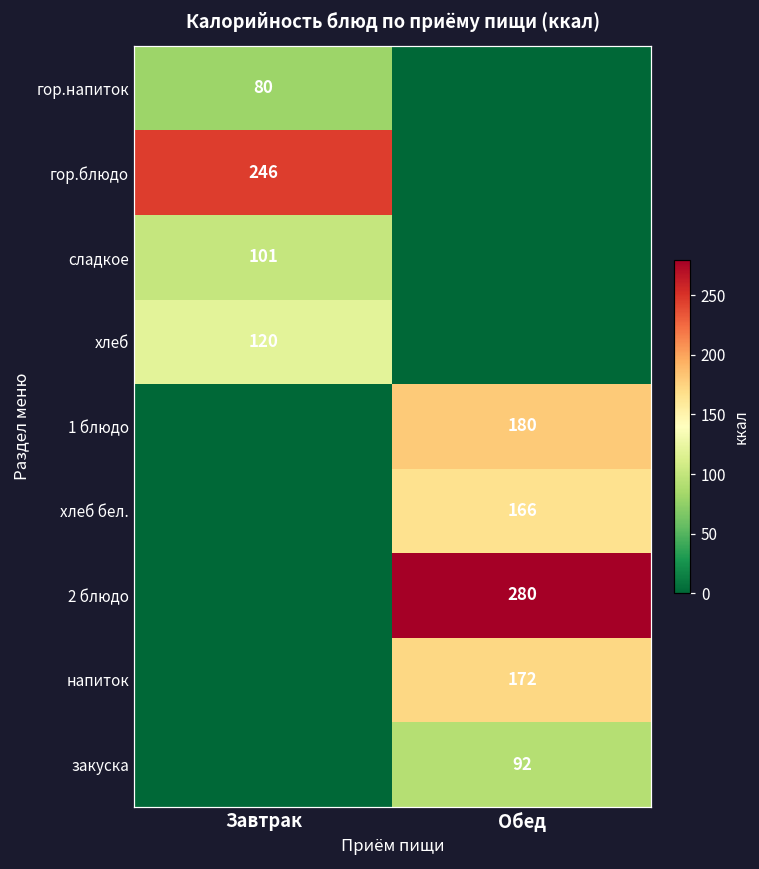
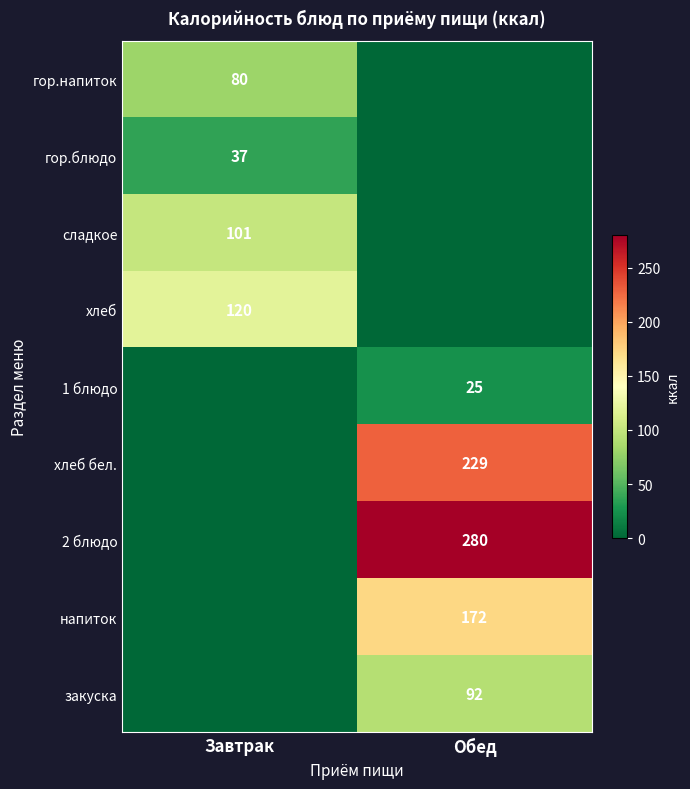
  {
    "гор.напиток": {
      "Завтрак": 80
    },
    "гор.блюдо": {
-     "Завтрак": 246
+     "Завтрак": 37
    },
    "сладкое": {
      "Завтрак": 101
    },
    "хлеб": {
      "Завтрак": 120
    },
    "1 блюдо": {
-     "Обед": 180
+     "Обед": 25
    },
    "хлеб бел.": {
-     "Обед": 166
+     "Обед": 229
    },
    "2 блюдо": {
      "Обед": 280
    },
    "напиток": {
      "Обед": 172
    },
    "закуска": {
      "Обед": 92
    }
  }
